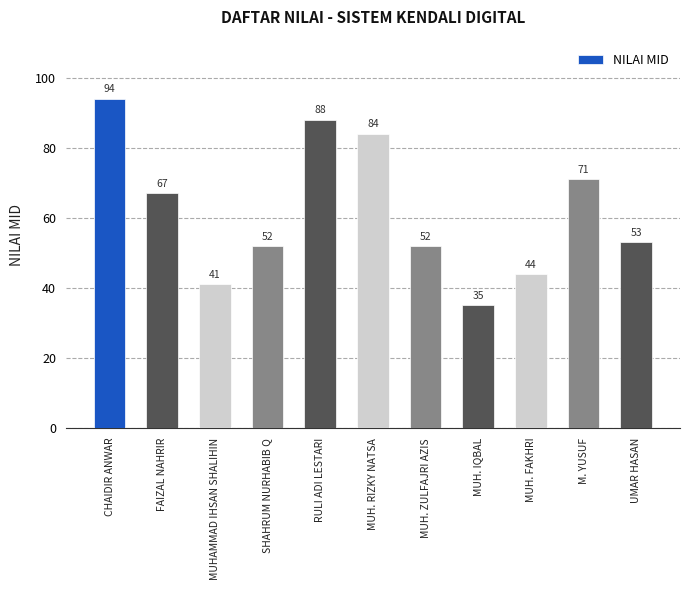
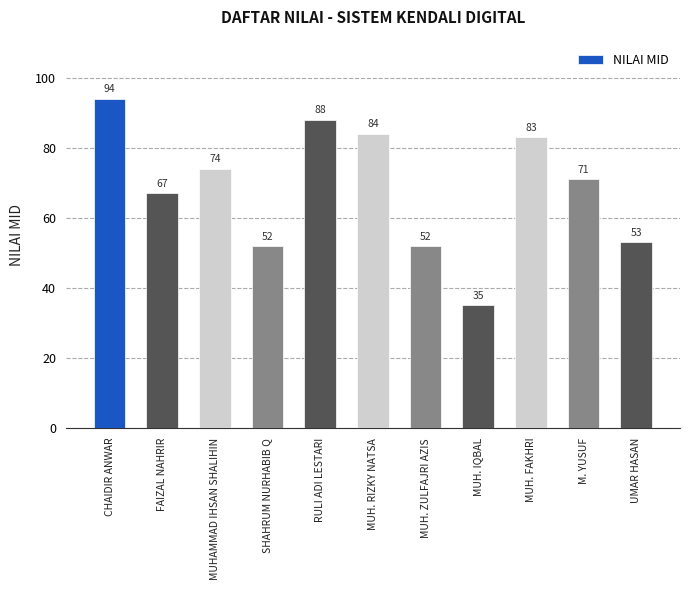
  {
    "CHAIDIR ANWAR": 94,
    "FAIZAL NAHRIR": 67,
-   "MUHAMMAD IHSAN SHALIHIN": 41,
+   "MUHAMMAD IHSAN SHALIHIN": 74,
    "SHAHRUM NURHABIB Q": 52,
    "RULI ADI LESTARI": 88,
    "MUH. RIZKY NATSA": 84,
    "MUH. ZULFAJRI AZIS": 52,
    "MUH. IQBAL": 35,
-   "MUH. FAKHRI": 44,
+   "MUH. FAKHRI": 83,
    "M. YUSUF": 71,
    "UMAR HASAN": 53
  }
